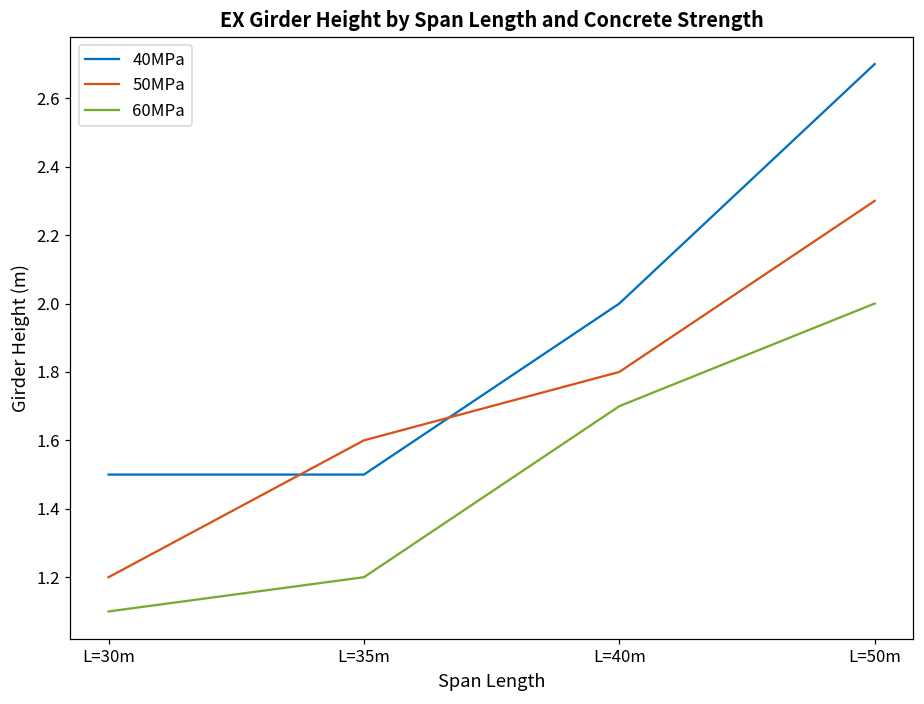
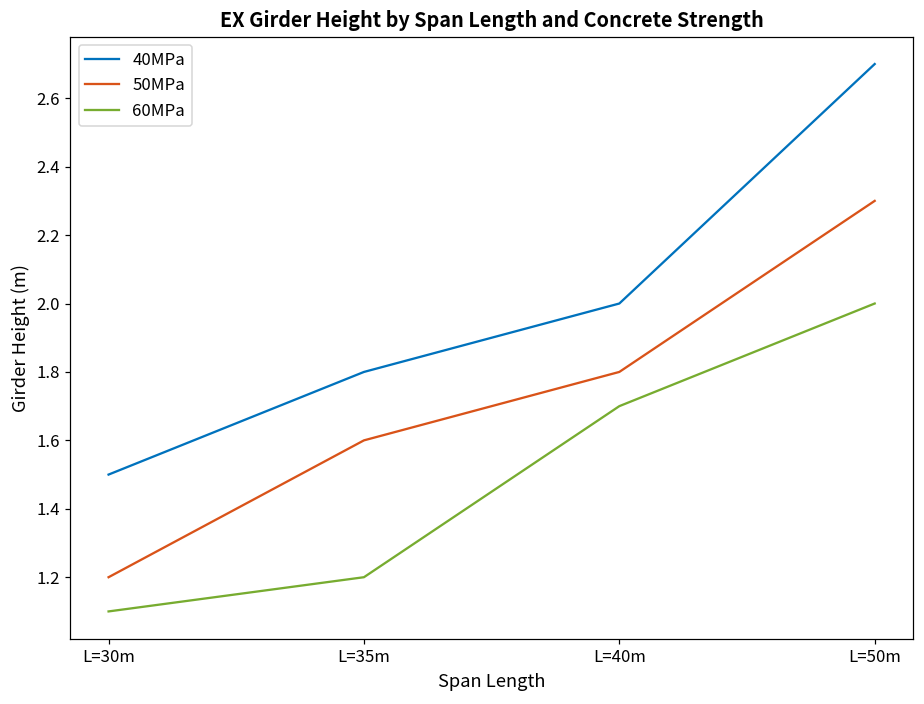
  {
    "40MPa": {
      "L=30m": 1.5,
-     "L=35m": 1.5,
+     "L=35m": 1.8,
      "L=40m": 2.0,
      "L=50m": 2.7
    },
    "50MPa": {
      "L=30m": 1.2,
      "L=35m": 1.6,
      "L=40m": 1.8,
      "L=50m": 2.3
    },
    "60MPa": {
      "L=30m": 1.1,
      "L=35m": 1.2,
      "L=40m": 1.7,
      "L=50m": 2.0
    }
  }
